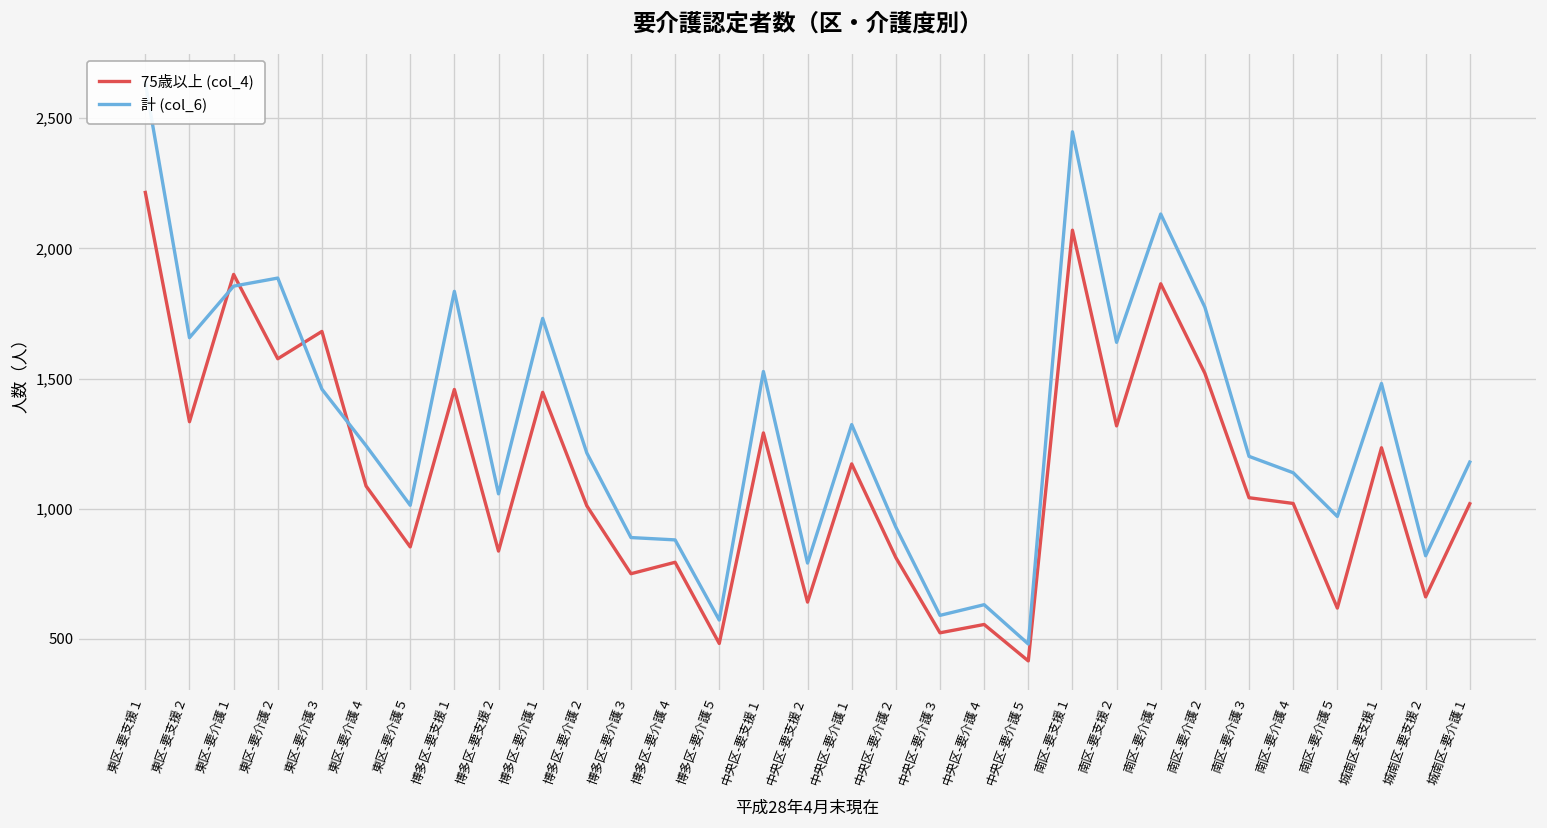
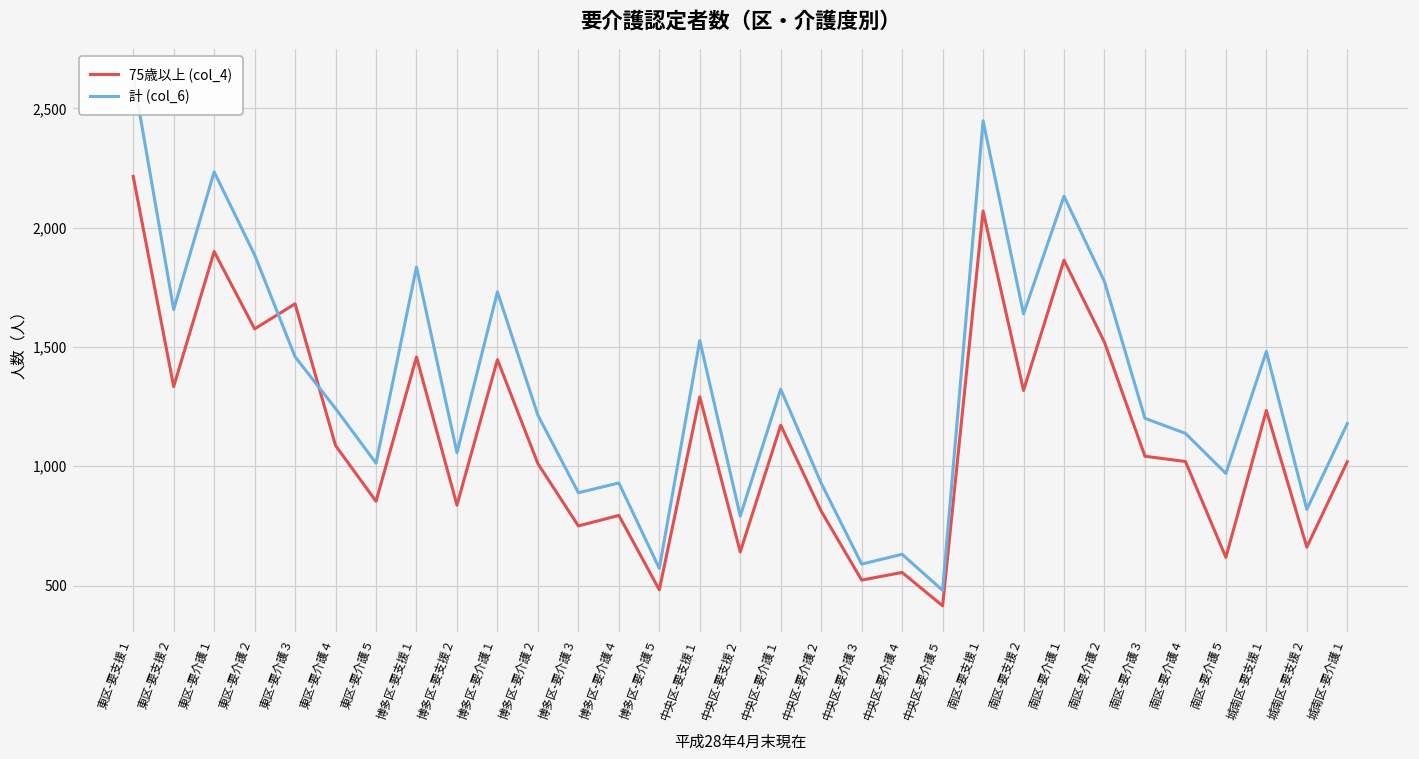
  {
    "75歳以上 (col_4)": {
      "東区-要支援１": "2,220",
      "東区-要支援２": "1,330",
      "東区-要介護１": "1,900",
      "東区-要介護２": "1,580",
      "東区-要介護３": "1,680",
      "東区-要介護４": "1,090",
      "東区-要介護５": "850",
      "博多区-要支援１": "1,460",
      "博多区-要支援２": "840",
      "博多区-要介護１": "1,450",
      "博多区-要介護２": "1,010",
      "博多区-要介護３": "750",
      "博多区-要介護４": "790",
      "博多区-要介護５": "480",
      "中央区-要支援１": "1,290",
      "中央区-要支援２": "640",
      "中央区-要介護１": "1,170",
      "中央区-要介護２": "810",
      "中央区-要介護３": "520",
      "中央区-要介護４": "560",
      "中央区-要介護５": "420",
      "南区-要支援１": "2,070",
      "南区-要支援２": "1,320",
      "南区-要介護１": "1,860",
      "南区-要介護２": "1,520",
      "南区-要介護３": "1,040",
      "南区-要介護４": "1,020",
      "南区-要介護５": "620",
      "城南区-要支援１": "1,230",
      "城南区-要支援２": "660",
      "城南区-要介護１": "1,020"
    },
    "計 (col_6)": {
      "東区-要支援２": "1,660",
-     "東区-要介護１": "1,860",
+     "東区-要介護１": "2,230",
      "東区-要介護２": "1,890",
      "東区-要介護３": "1,460",
      "東区-要介護４": "1,240",
      "東区-要介護５": "1,010",
      "博多区-要支援１": "1,840",
      "博多区-要支援２": "1,060",
      "博多区-要介護１": "1,730",
      "博多区-要介護２": "1,210",
      "博多区-要介護３": "890",
-     "博多区-要介護４": "880",
+     "博多区-要介護４": "930",
      "博多区-要介護５": "570",
      "中央区-要支援１": "1,530",
      "中央区-要支援２": "790",
      "中央区-要介護１": "1,320",
      "中央区-要介護２": "930",
      "中央区-要介護３": "590",
      "中央区-要介護４": "630",
      "中央区-要介護５": "480",
      "南区-要支援１": "2,450",
      "南区-要支援２": "1,640",
      "南区-要介護１": "2,130",
      "南区-要介護２": "1,770",
      "南区-要介護３": "1,200",
      "南区-要介護４": "1,140",
      "南区-要介護５": "970",
      "城南区-要支援１": "1,480",
      "城南区-要支援２": "820",
      "城南区-要介護１": "1,180"
    }
  }
